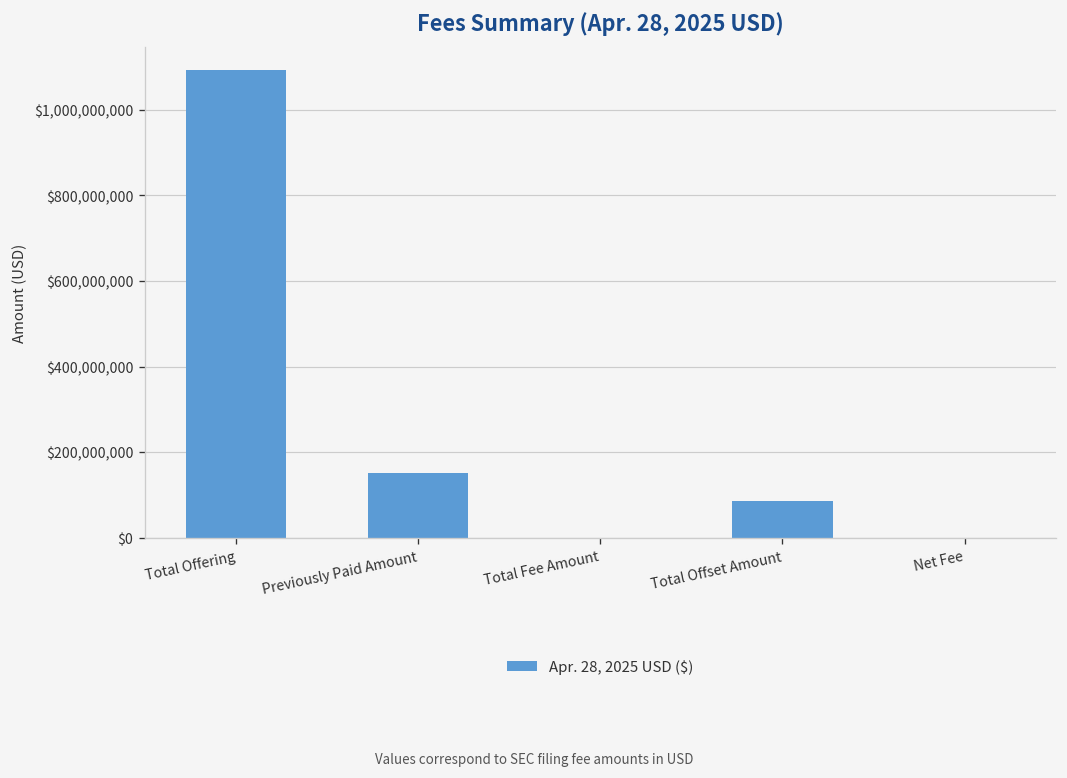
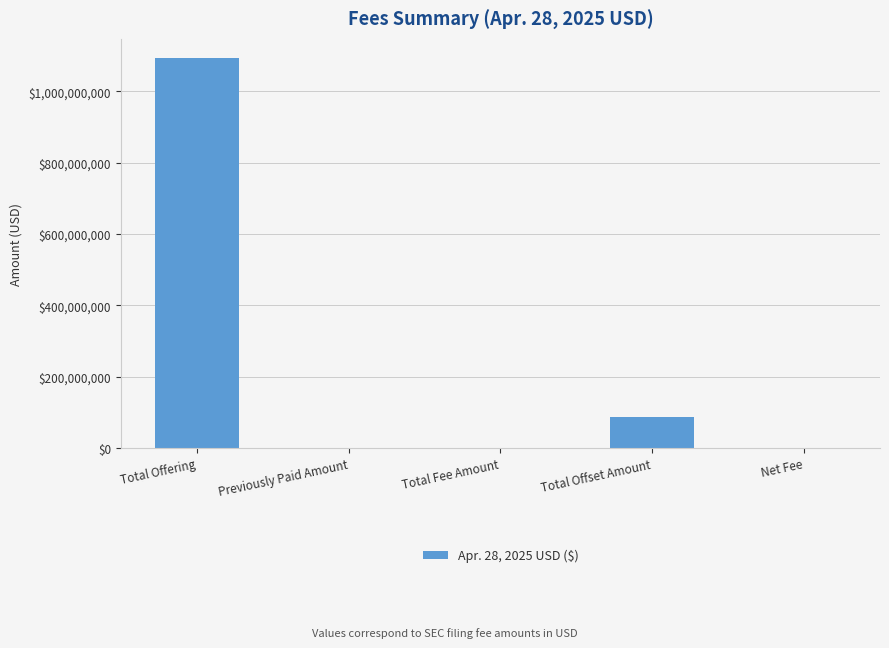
  {
    "Total Offering": "$1,090,000,000",
-   "Previously Paid Amount": "$150,000,000",
+   "Previously Paid Amount": "$0",
    "Total Offset Amount": "$90,000,000"
  }
